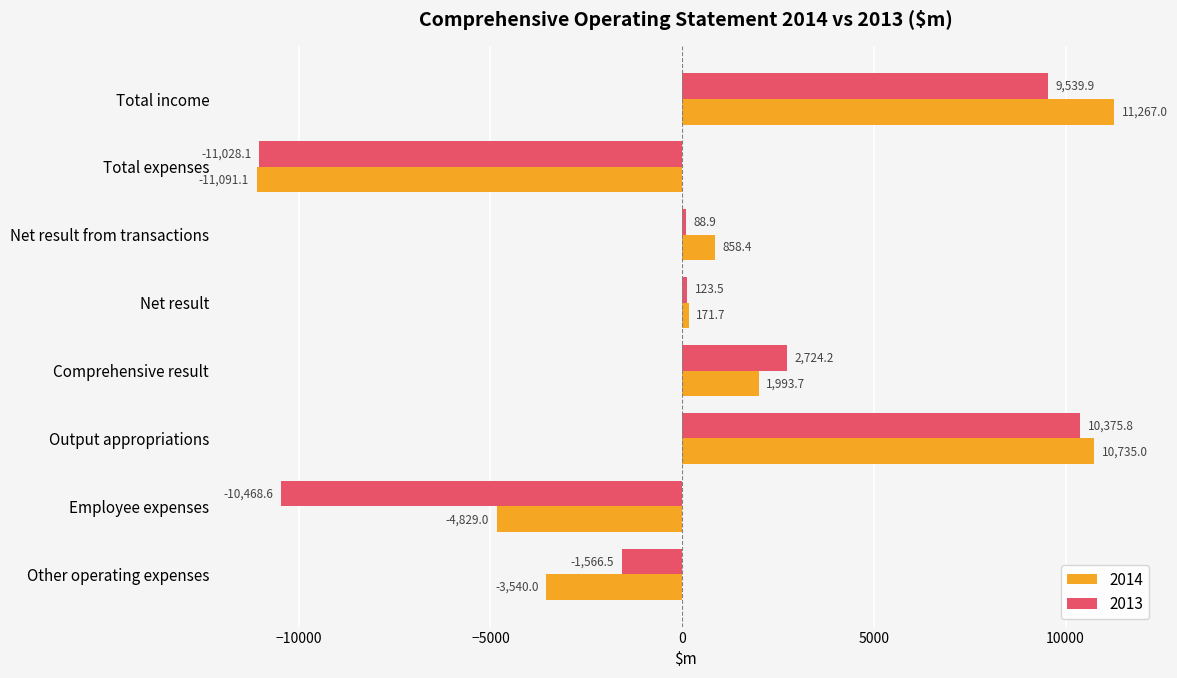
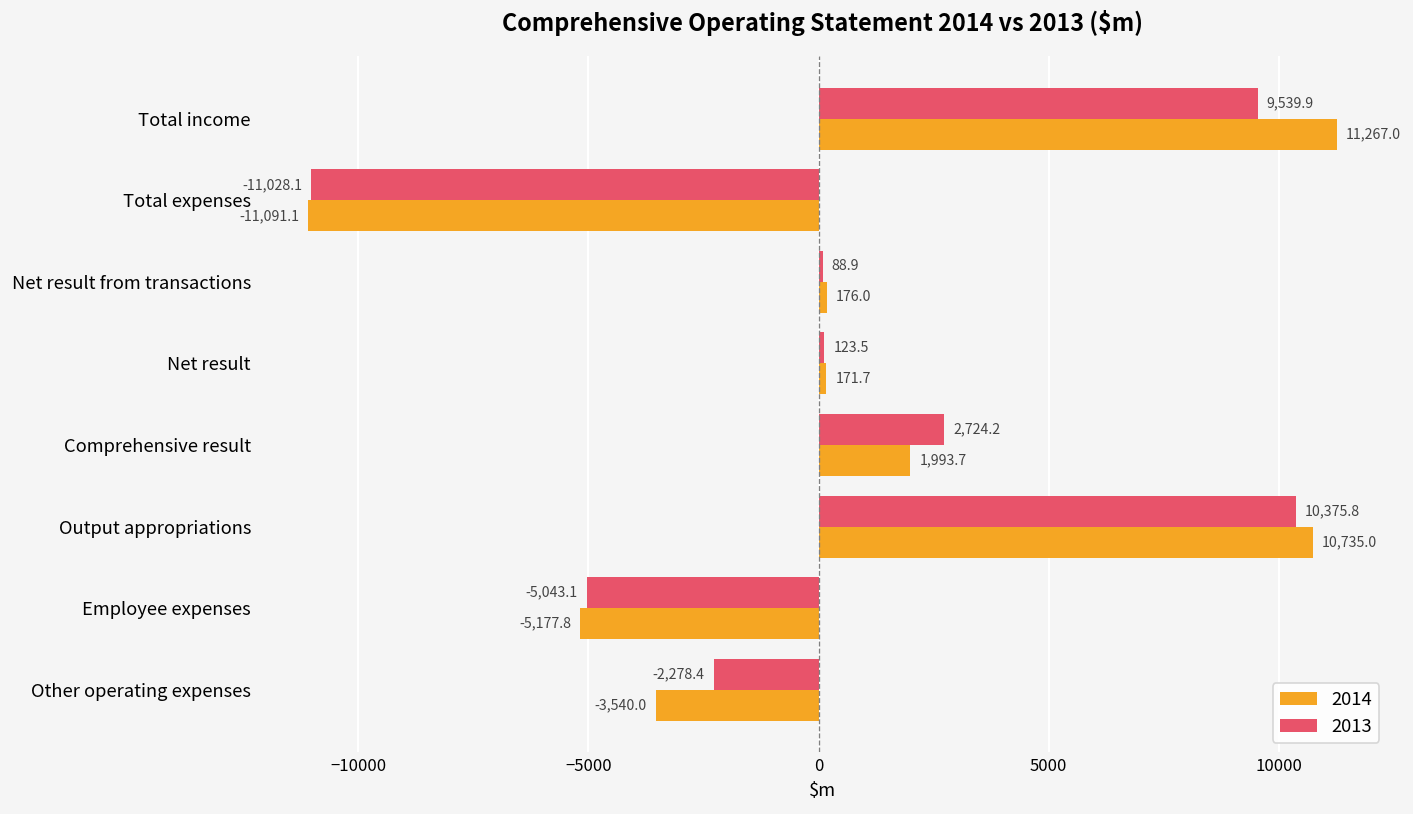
  {
    "2014": {
      "Total income": "11,267.0",
      "Total expenses": "-11,091.1",
-     "Net result from transactions": "858.4",
+     "Net result from transactions": "176.0",
      "Net result": "171.7",
      "Comprehensive result": "1,993.7",
      "Output appropriations": "10,735.0",
-     "Employee expenses": "-4,829.0",
+     "Employee expenses": "-5,177.8",
      "Other operating expenses": "-3,540.0"
    },
    "2013": {
      "Total income": "9,539.9",
      "Total expenses": "-11,028.1",
      "Net result from transactions": "88.9",
      "Net result": "123.5",
      "Comprehensive result": "2,724.2",
      "Output appropriations": "10,375.8",
-     "Employee expenses": "-10,468.6",
-     "Other operating expenses": "-1,566.5"
+     "Employee expenses": "-5,043.1",
+     "Other operating expenses": "-2,278.4"
    }
  }
